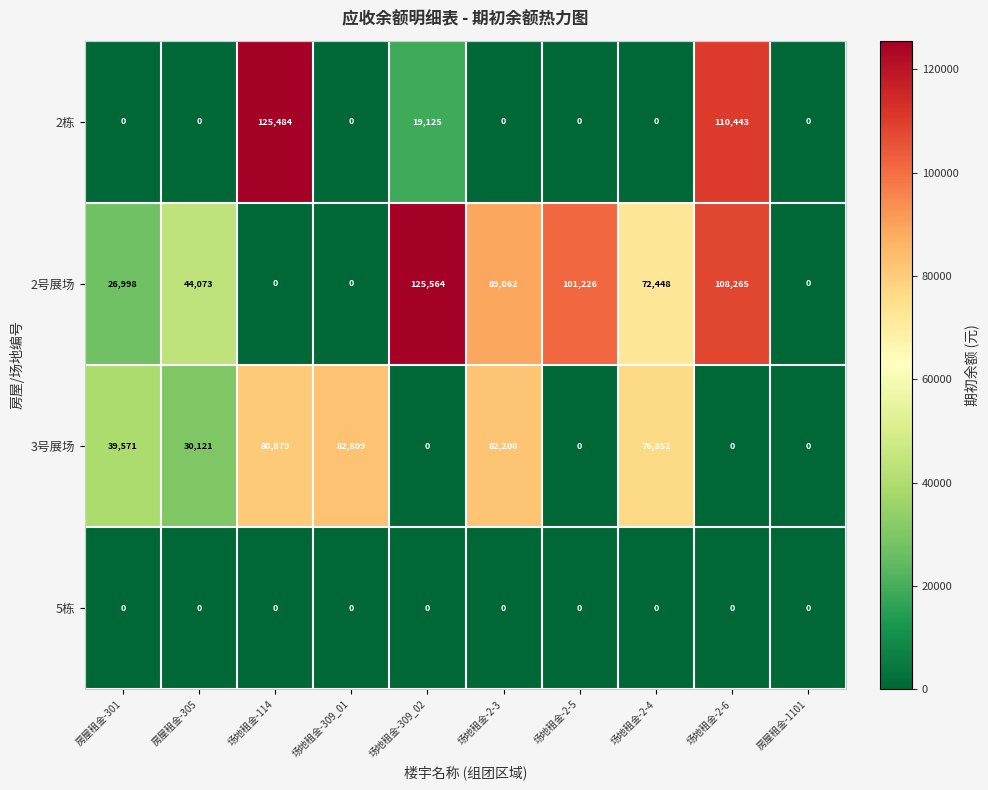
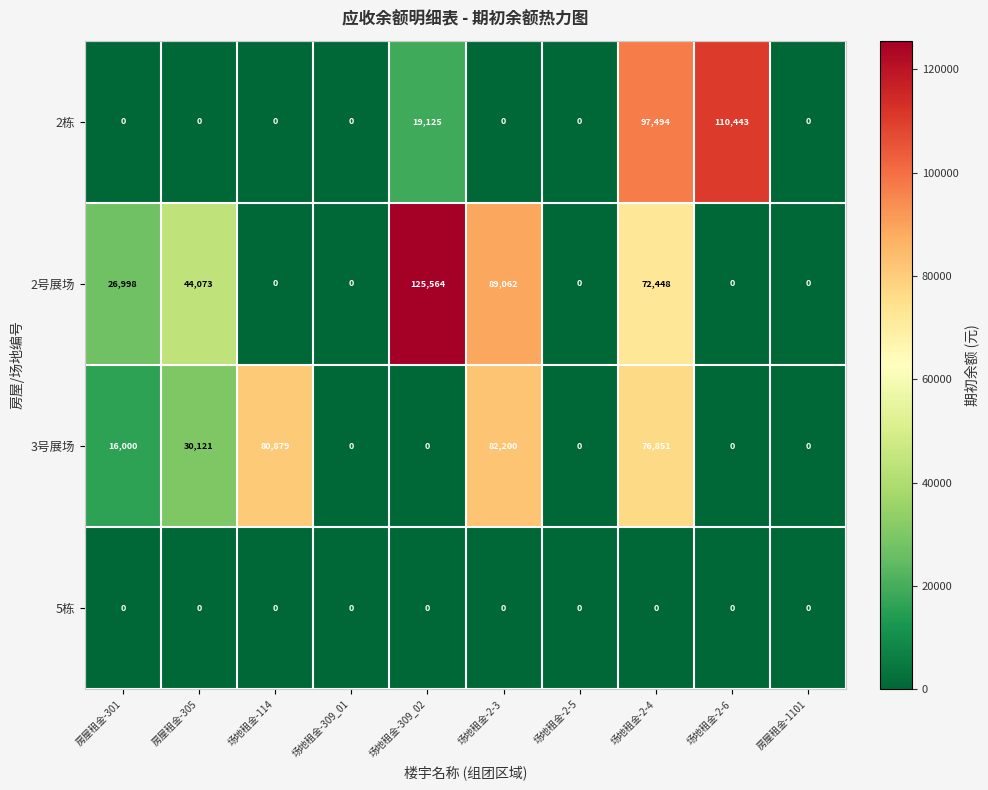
  {
    "2栋": {
      "房屋租金-301": "0",
      "房屋租金-305": "0",
-     "场地租金-114": "125,484",
+     "场地租金-114": "0",
      "场地租金-309_01": "0",
      "场地租金-309_02": "19,125",
      "场地租金-2-3": "0",
      "场地租金-2-5": "0",
-     "场地租金-2-4": "0",
+     "场地租金-2-4": "97,494",
      "场地租金-2-6": "110,443",
      "房屋租金-1101": "0"
    },
    "2号展场": {
      "房屋租金-301": "26,998",
      "房屋租金-305": "44,073",
      "场地租金-114": "0",
      "场地租金-309_01": "0",
      "场地租金-309_02": "125,564",
      "场地租金-2-3": "89,062",
-     "场地租金-2-5": "101,226",
+     "场地租金-2-5": "0",
      "场地租金-2-4": "72,448",
-     "场地租金-2-6": "108,265",
+     "场地租金-2-6": "0",
      "房屋租金-1101": "0"
    },
    "3号展场": {
-     "房屋租金-301": "39,571",
+     "房屋租金-301": "16,000",
      "房屋租金-305": "30,121",
      "场地租金-114": "80,879",
-     "场地租金-309_01": "82,809",
+     "场地租金-309_01": "0",
      "场地租金-309_02": "0",
      "场地租金-2-3": "82,200",
      "场地租金-2-5": "0",
      "场地租金-2-4": "76,851",
      "场地租金-2-6": "0",
      "房屋租金-1101": "0"
    },
    "5栋": {
      "房屋租金-301": "0",
      "房屋租金-305": "0",
      "场地租金-114": "0",
      "场地租金-309_01": "0",
      "场地租金-309_02": "0",
      "场地租金-2-3": "0",
      "场地租金-2-5": "0",
      "场地租金-2-4": "0",
      "场地租金-2-6": "0",
      "房屋租金-1101": "0"
    }
  }
